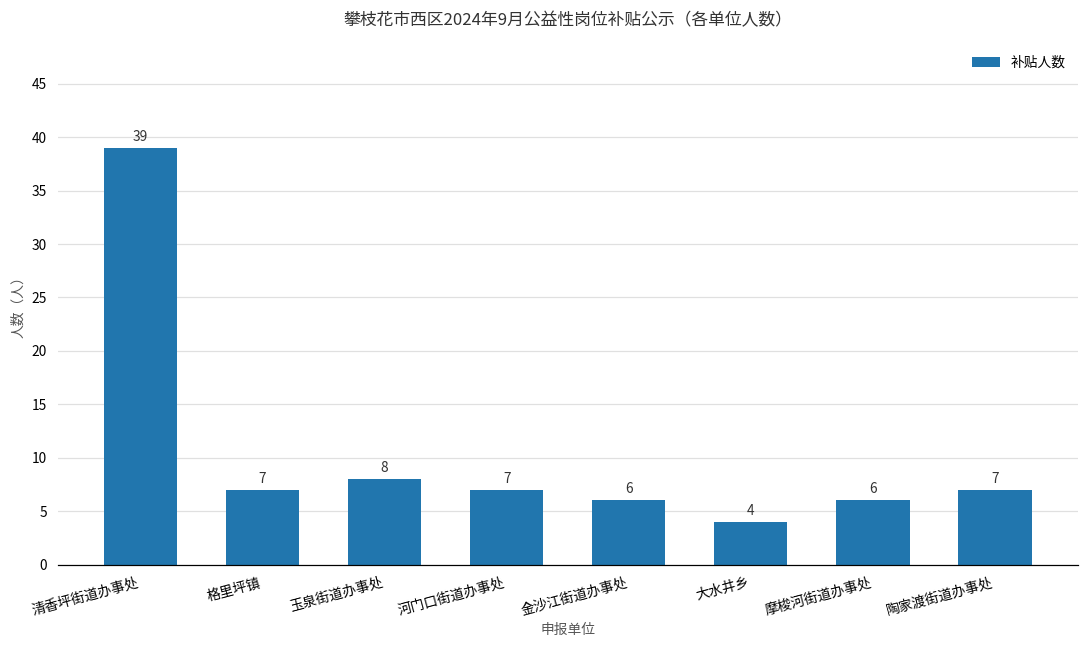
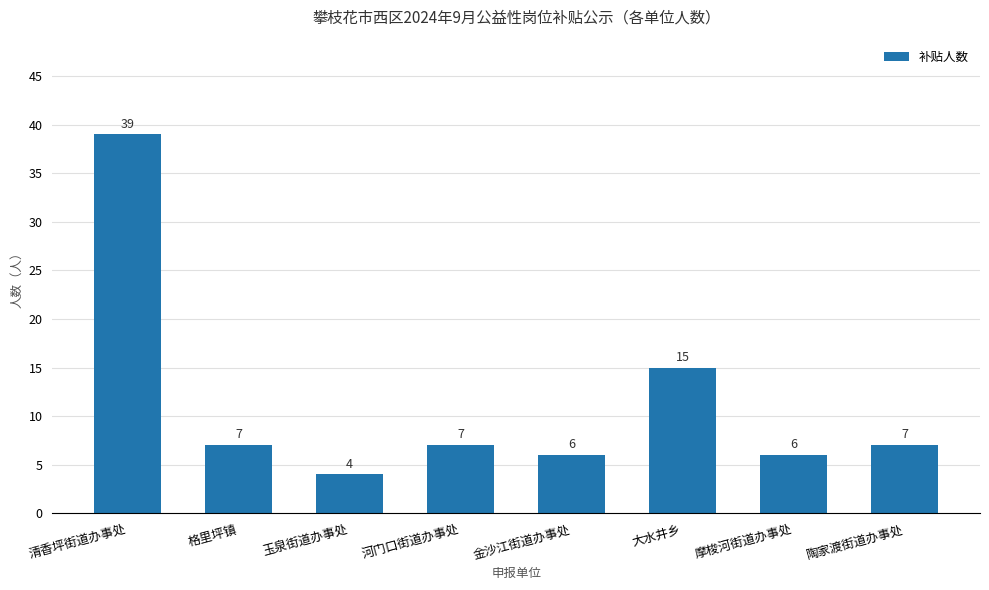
  {
    "清香坪街道办事处": 39,
    "格里坪镇": 7,
-   "玉泉街道办事处": 8,
+   "玉泉街道办事处": 4,
    "河门口街道办事处": 7,
    "金沙江街道办事处": 6,
-   "大水井乡": 4,
+   "大水井乡": 15,
    "摩梭河街道办事处": 6,
    "陶家渡街道办事处": 7
  }
